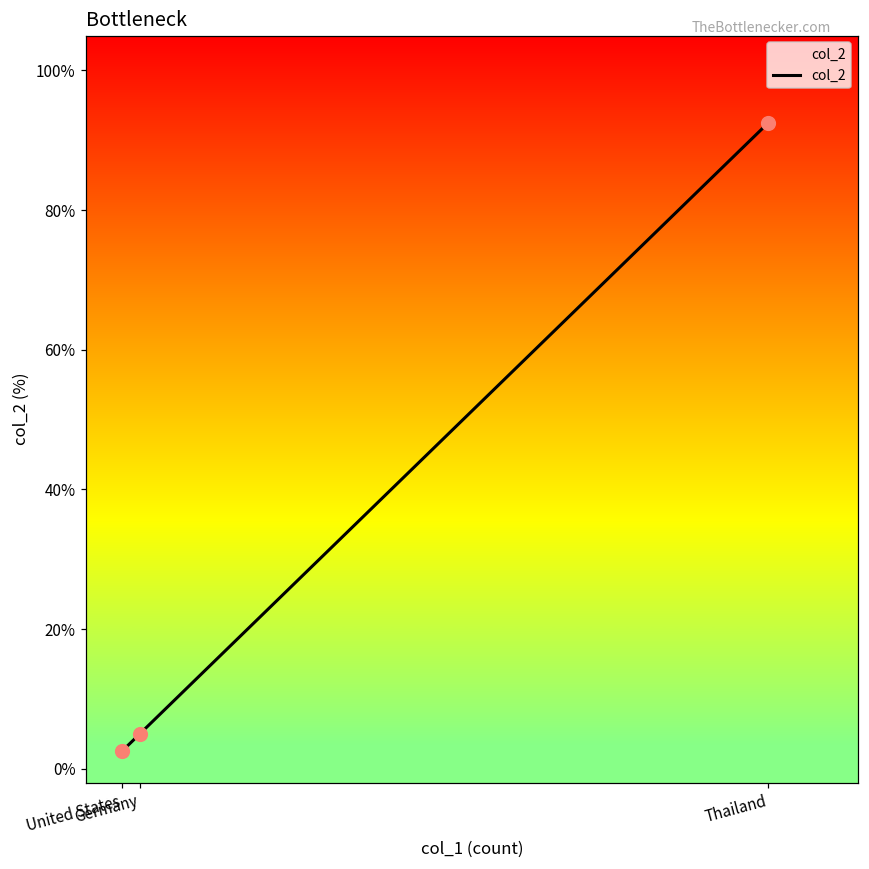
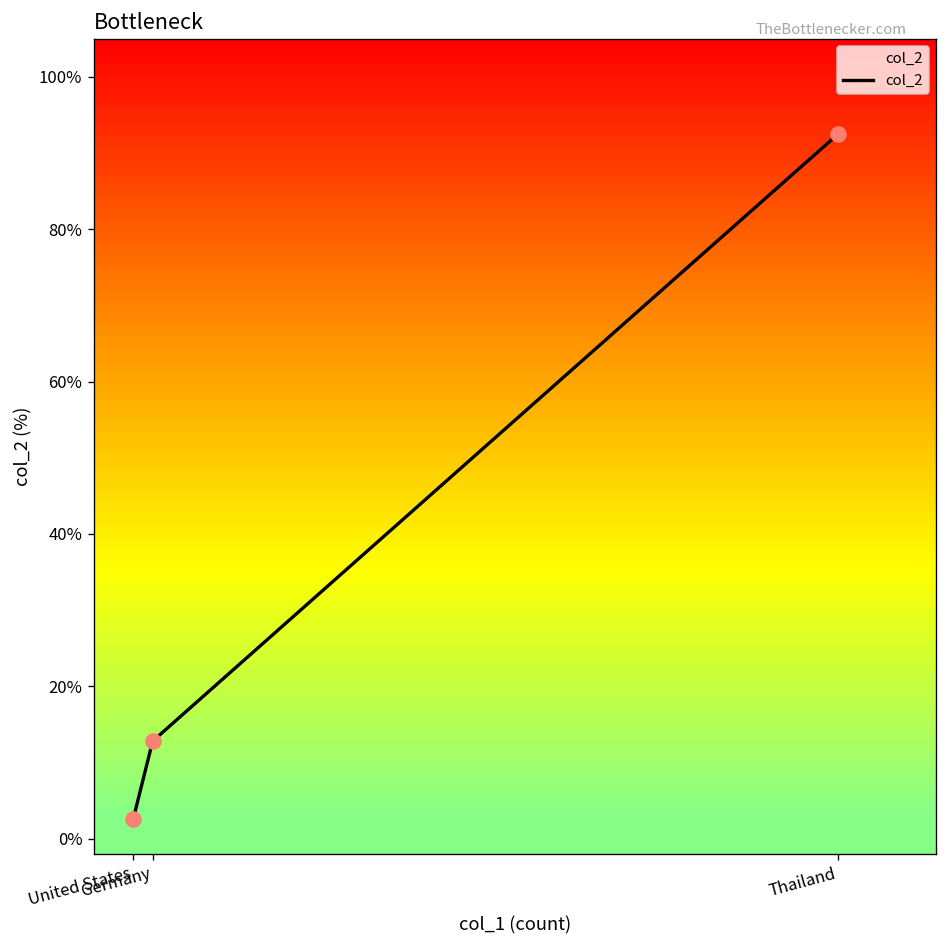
  {
    "United States": "3%",
-   "Germany": "5%",
+   "Germany": "13%",
    "Thailand": "93%"
  }
